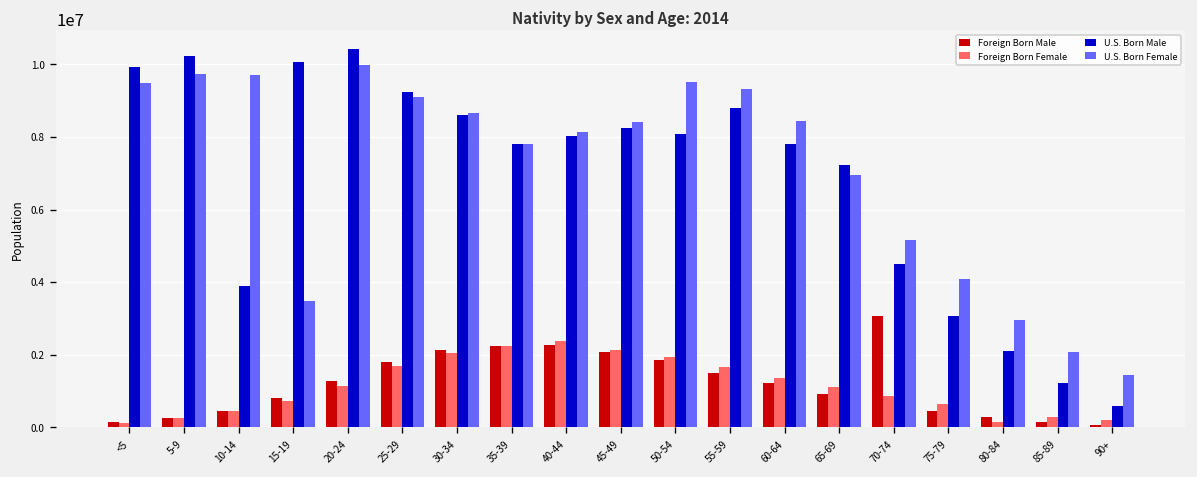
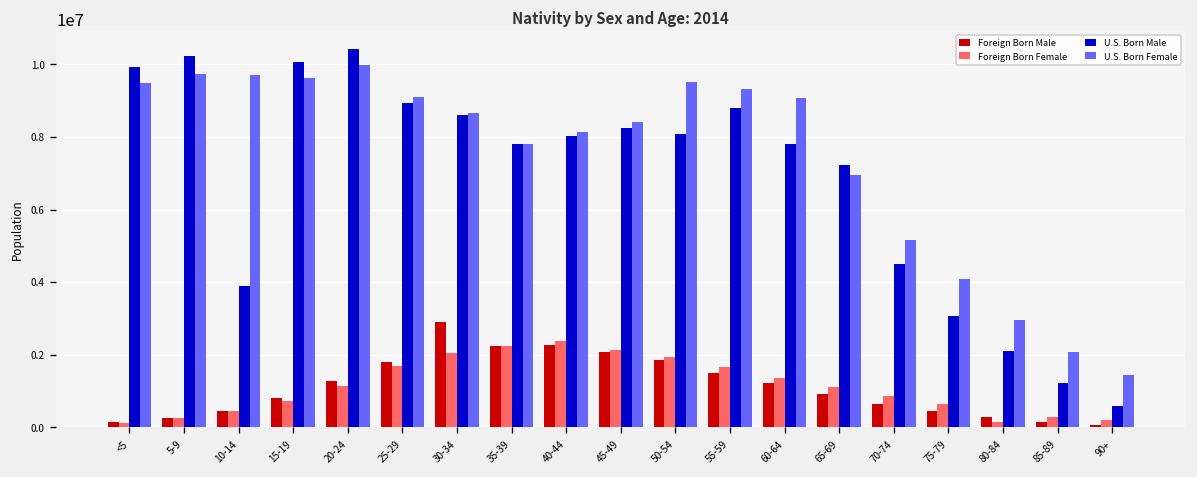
  {
    "Foreign Born Male": {
      "<5": 100000,
      "5-9": 300000,
      "10-14": 400000,
      "15-19": 800000,
      "20-24": 1300000,
      "25-29": 1800000,
-     "30-34": 2100000,
+     "30-34": 2900000,
      "35-39": 2300000,
      "40-44": 2300000,
      "45-49": 2100000,
      "50-54": 1900000,
      "55-59": 1500000,
      "60-64": 1200000,
      "65-69": 900000,
-     "70-74": 3100000,
+     "70-74": 600000,
      "75-79": 500000,
      "80-84": 300000,
      "85-89": 200000
    },
    "Foreign Born Female": {
      "<5": 100000,
      "5-9": 300000,
      "10-14": 500000,
      "15-19": 700000,
      "20-24": 1100000,
      "25-29": 1700000,
      "30-34": 2000000,
      "35-39": 2300000,
      "40-44": 2400000,
      "45-49": 2100000,
      "50-54": 1900000,
      "55-59": 1600000,
      "60-64": 1400000,
      "65-69": 1100000,
      "70-74": 900000,
      "75-79": 600000,
      "80-84": 100000,
      "85-89": 300000,
      "90+": 200000
    },
    "U.S. Born Male": {
      "<5": 9900000,
      "5-9": 10200000,
      "10-14": 3900000,
      "15-19": 10100000,
      "20-24": 10400000,
-     "25-29": 9200000,
+     "25-29": 8900000,
      "30-34": 8600000,
      "35-39": 7800000,
      "40-44": 8000000,
      "45-49": 8200000,
      "50-54": 8100000,
      "55-59": 8800000,
      "60-64": 7800000,
      "65-69": 7200000,
      "70-74": 4500000,
      "75-79": 3100000,
      "80-84": 2100000,
      "85-89": 1200000,
      "90+": 600000
    },
    "U.S. Born Female": {
      "<5": 9500000,
      "5-9": 9700000,
      "10-14": 9700000,
-     "15-19": 3500000,
+     "15-19": 9600000,
      "20-24": 10000000,
      "25-29": 9100000,
      "30-34": 8700000,
      "35-39": 7800000,
      "40-44": 8100000,
      "45-49": 8400000,
      "50-54": 9500000,
      "55-59": 9300000,
-     "60-64": 8400000,
+     "60-64": 9100000,
      "65-69": 7000000,
      "70-74": 5200000,
      "75-79": 4100000,
      "80-84": 3000000,
      "85-89": 2100000,
      "90+": 1400000
    }
  }
